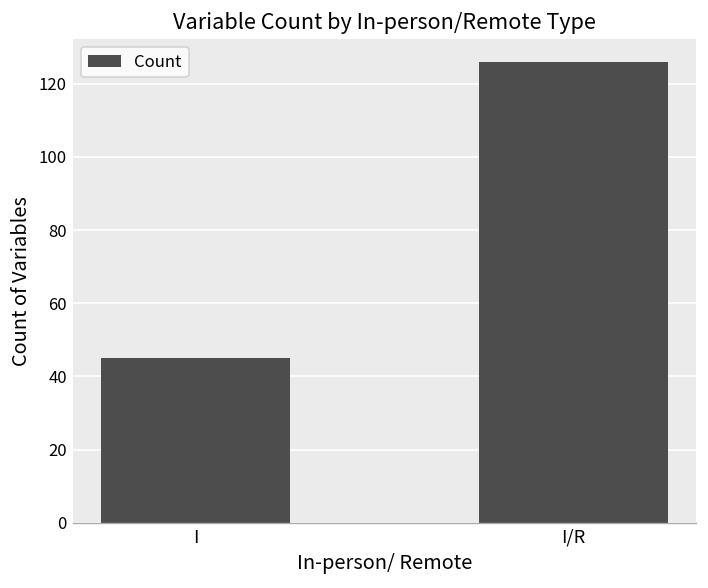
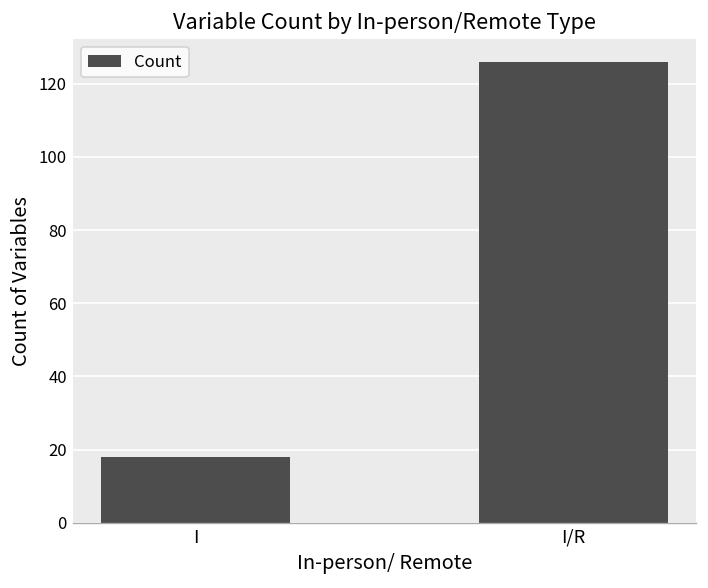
  {
-   "I": 45,
+   "I": 18,
    "I/R": 126
  }
